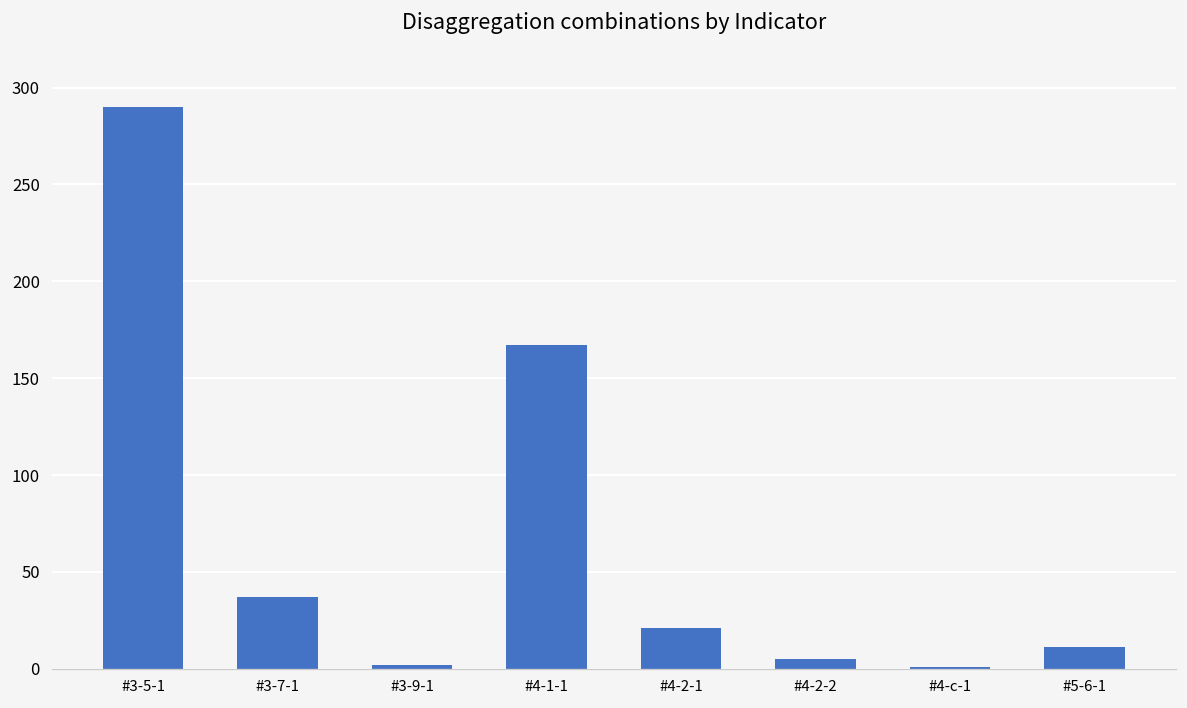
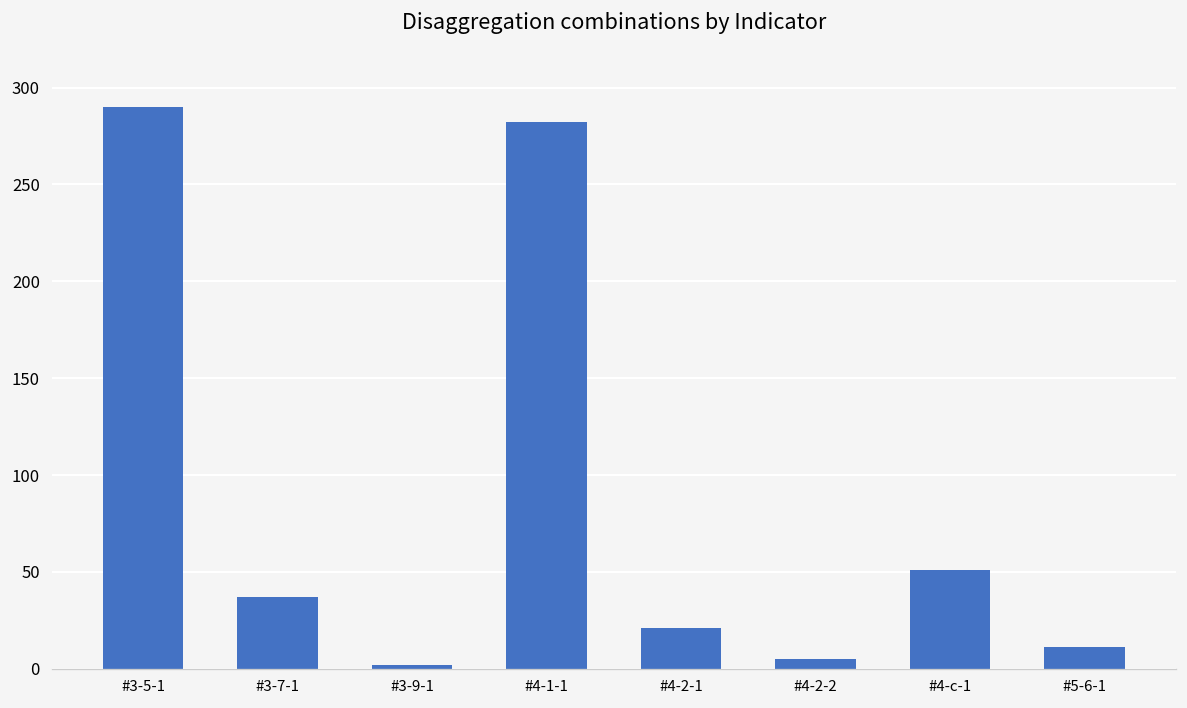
  {
    "#3-5-1": 290,
    "#3-7-1": 37,
    "#3-9-1": 2,
-   "#4-1-1": 167,
+   "#4-1-1": 282,
    "#4-2-1": 21,
    "#4-2-2": 5,
-   "#4-c-1": 1,
+   "#4-c-1": 51,
    "#5-6-1": 11
  }
